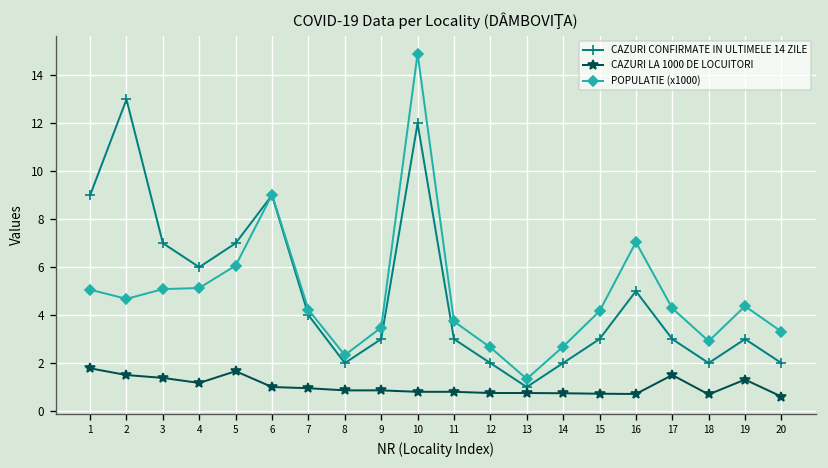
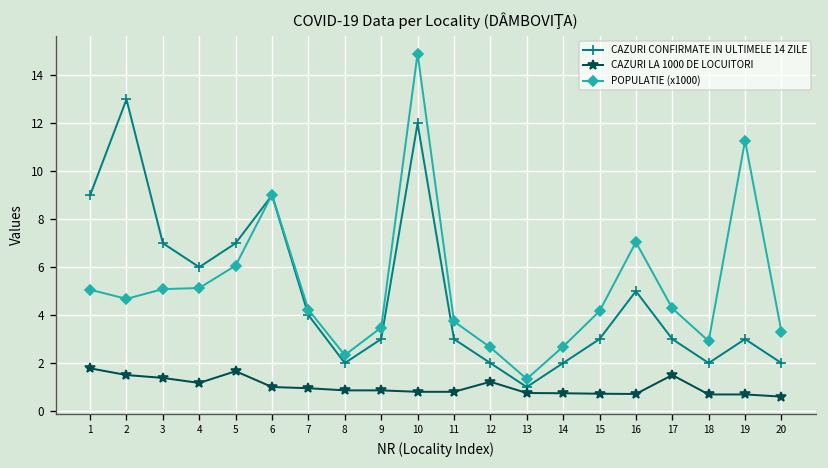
  {
    "CAZURI CONFIRMATE IN ULTIMELE 14 ZILE": {
      "1": 9.0,
      "2": 13.0,
      "3": 7.0,
      "4": 6.0,
      "5": 7.0,
      "7": 4.0,
      "8": 2.0,
      "9": 3.0,
      "10": 12.0,
      "11": 3.0,
      "12": 2.0,
      "13": 1.0,
      "14": 2.0,
      "15": 3.0,
      "16": 5.0,
      "17": 3.0,
      "18": 2.0,
      "19": 3.0,
      "20": 2.0
    },
    "CAZURI LA 1000 DE LOCUITORI": {
      "1": 1.8,
      "2": 1.5,
      "3": 1.4,
      "4": 1.2,
      "5": 1.7,
      "6": 1.0,
      "7": 1.0,
      "8": 0.9,
      "9": 0.9,
      "10": 0.8,
      "11": 0.8,
-     "12": 0.8,
+     "12": 1.2,
      "13": 0.8,
      "14": 0.7,
      "15": 0.7,
      "16": 0.7,
      "17": 1.5,
      "18": 0.7,
-     "19": 1.3,
+     "19": 0.7,
      "20": 0.6
    },
    "POPULATIE (x1000)": {
      "1": 5.1,
      "2": 4.7,
      "3": 5.1,
      "4": 5.1,
      "5": 6.1,
      "7": 4.2,
      "8": 2.3,
      "9": 3.5,
      "10": 14.9,
      "11": 3.7,
      "12": 2.7,
      "13": 1.3,
      "14": 2.7,
      "15": 4.2,
      "16": 7.0,
      "17": 4.3,
      "18": 2.9,
-     "19": 4.4,
+     "19": 11.3,
      "20": 3.3
    }
  }
